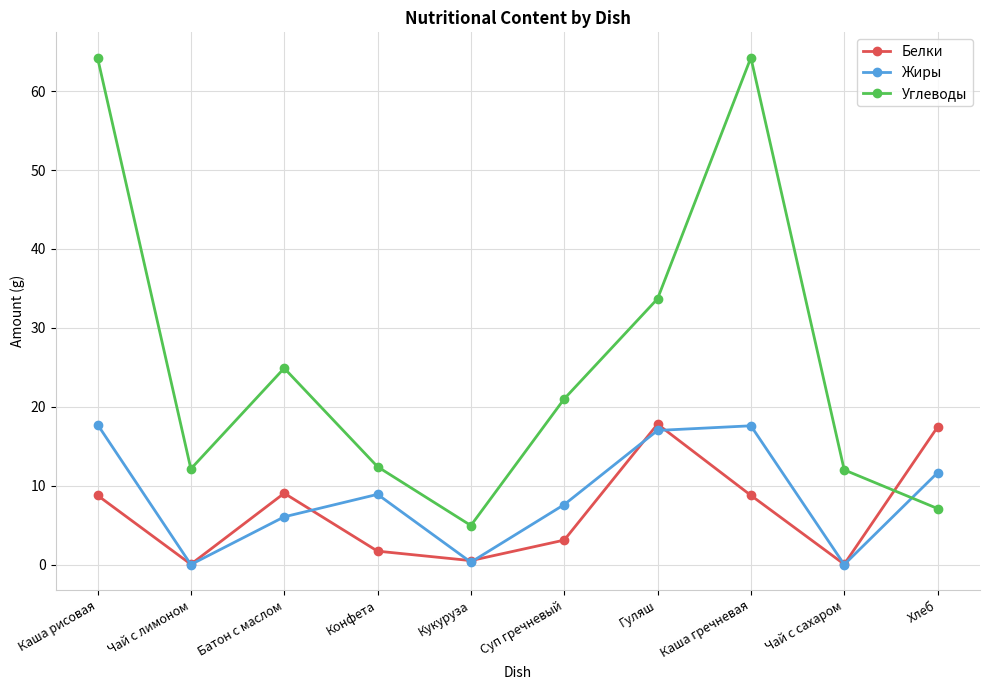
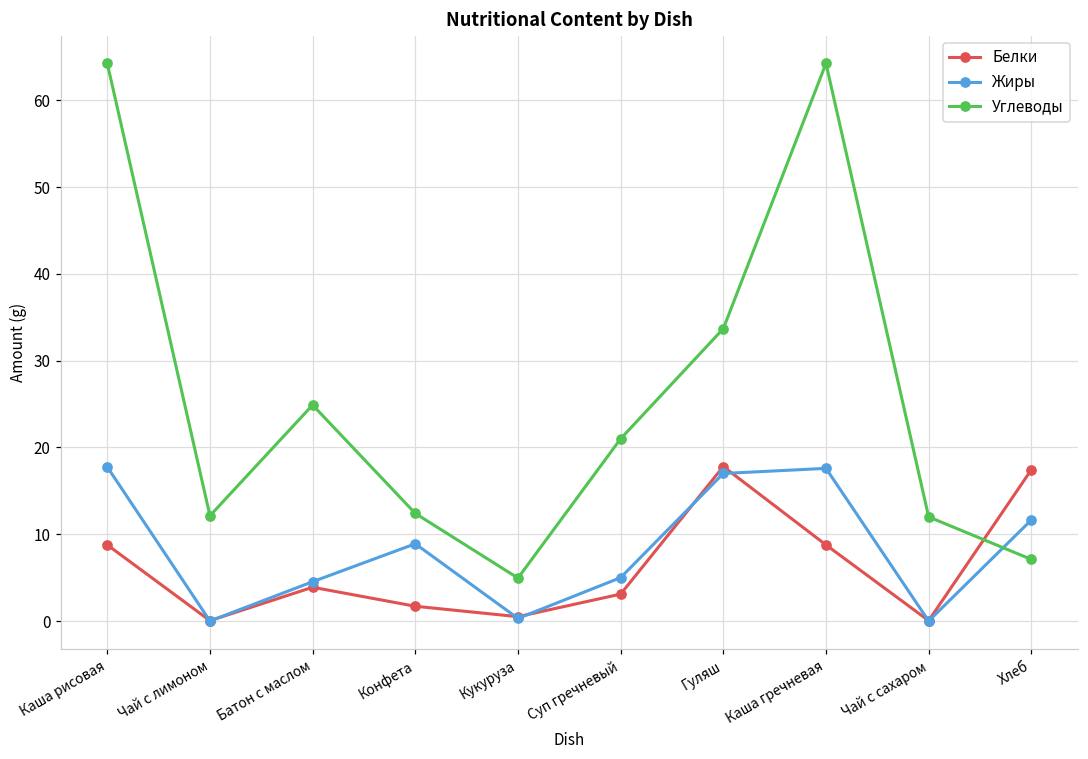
  {
    "Белки": {
      "Каша рисовая": 9,
-     "Батон с маслом": 9,
+     "Батон с маслом": 4,
      "Конфета": 2,
      "Суп гречневый": 3,
      "Гуляш": 18,
      "Каша гречневая": 9,
      "Хлеб": 17
    },
    "Жиры": {
      "Каша рисовая": 18,
-     "Батон с маслом": 6,
+     "Батон с маслом": 5,
      "Конфета": 9,
-     "Суп гречневый": 8,
+     "Суп гречневый": 5,
      "Гуляш": 17,
      "Каша гречневая": 18,
      "Хлеб": 12
    },
    "Углеводы": {
      "Каша рисовая": 64,
      "Чай с лимоном": 12,
      "Батон с маслом": 25,
      "Конфета": 12,
      "Кукуруза": 5,
      "Суп гречневый": 21,
      "Гуляш": 34,
      "Каша гречневая": 64,
      "Чай с сахаром": 12,
      "Хлеб": 7
    }
  }
